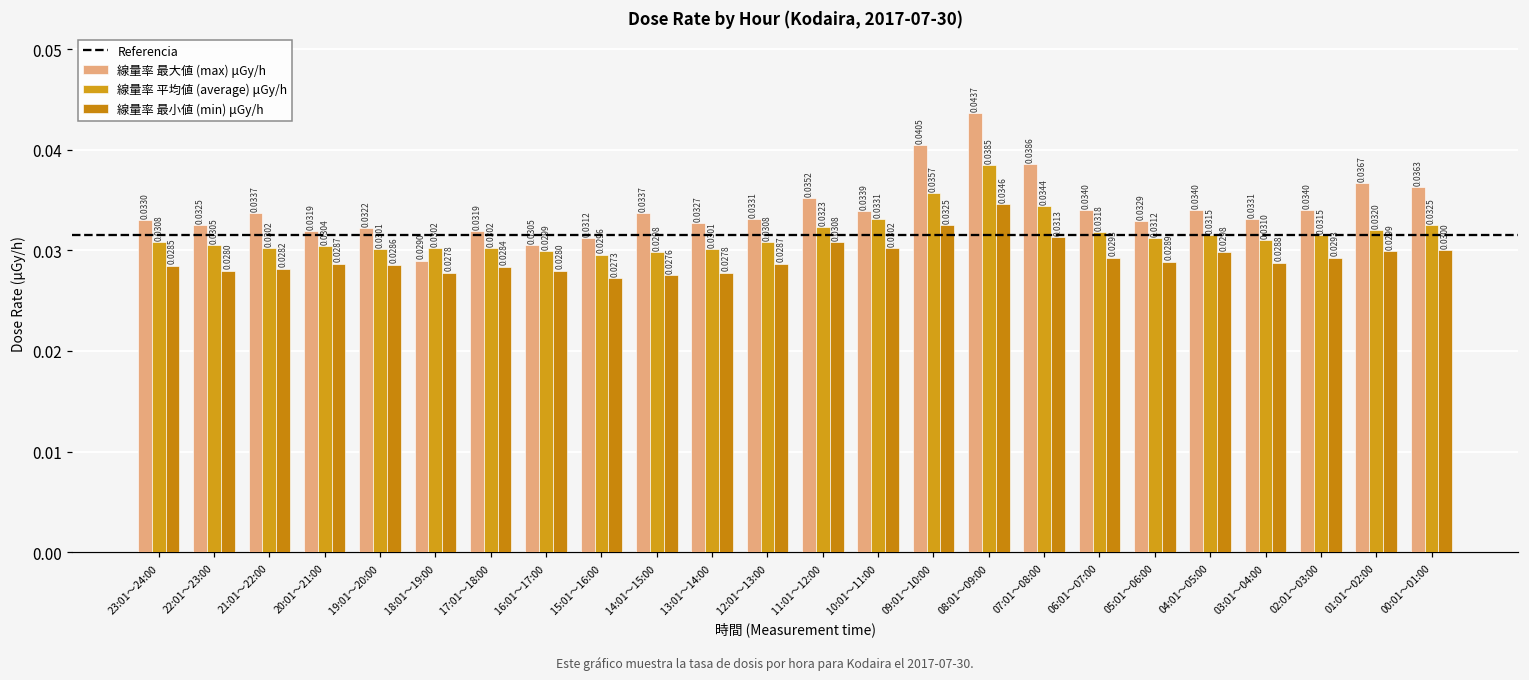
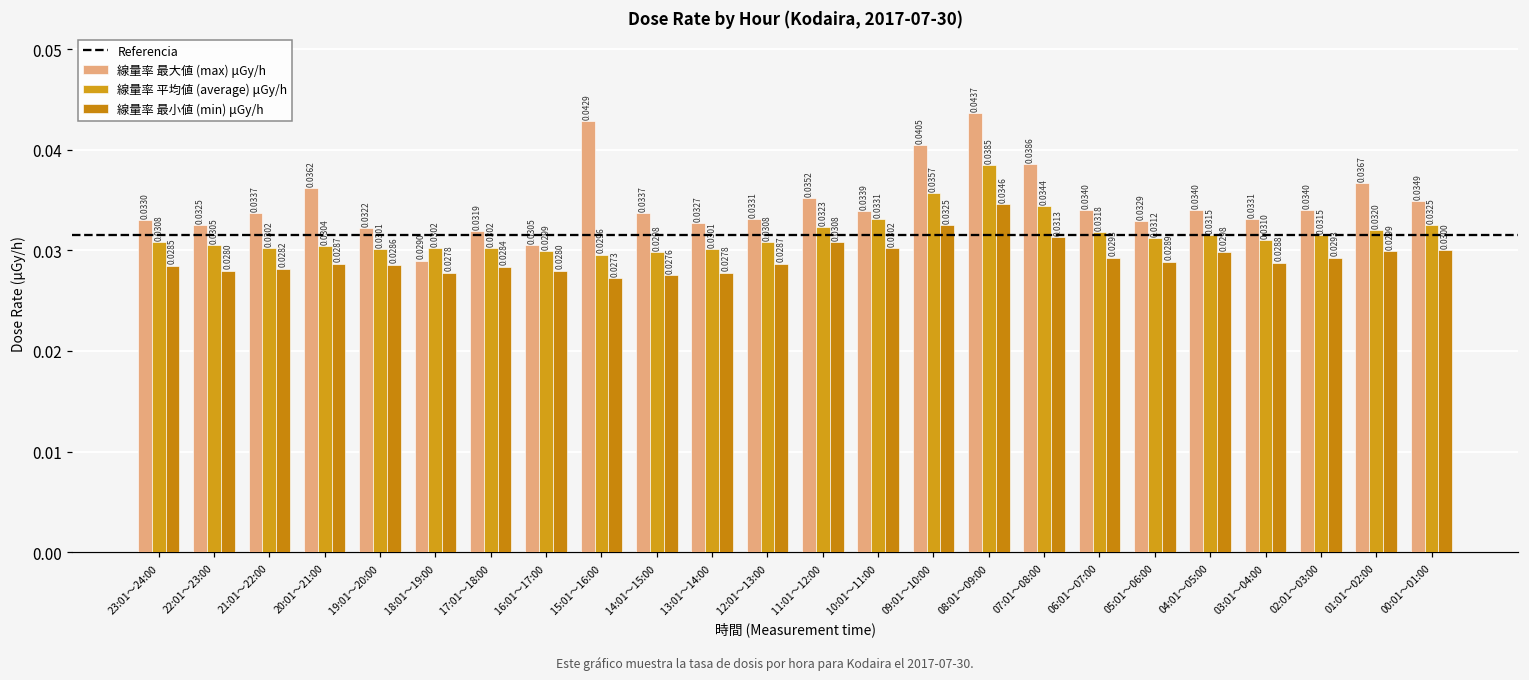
  {
    "線量率 最大値 (max) μGy/h": {
      "23:01～24:00": 0.0330,
      "22:01～23:00": 0.0325,
      "21:01～22:00": 0.0337,
-     "20:01～21:00": 0.0319,
+     "20:01～21:00": 0.0362,
      "19:01～20:00": 0.0322,
      "18:01～19:00": 0.0290,
      "17:01～18:00": 0.0319,
      "16:01～17:00": 0.0305,
-     "15:01～16:00": 0.0312,
+     "15:01～16:00": 0.0429,
      "14:01～15:00": 0.0337,
      "13:01～14:00": 0.0327,
      "12:01～13:00": 0.0331,
      "11:01～12:00": 0.0352,
      "10:01～11:00": 0.0339,
      "09:01～10:00": 0.0405,
      "08:01～09:00": 0.0437,
      "07:01～08:00": 0.0386,
      "06:01～07:00": 0.0340,
      "05:01～06:00": 0.0329,
      "04:01～05:00": 0.0340,
      "03:01～04:00": 0.0331,
      "02:01～03:00": 0.0340,
      "01:01～02:00": 0.0367,
-     "00:01～01:00": 0.0363
+     "00:01～01:00": 0.0349
    }
  }
